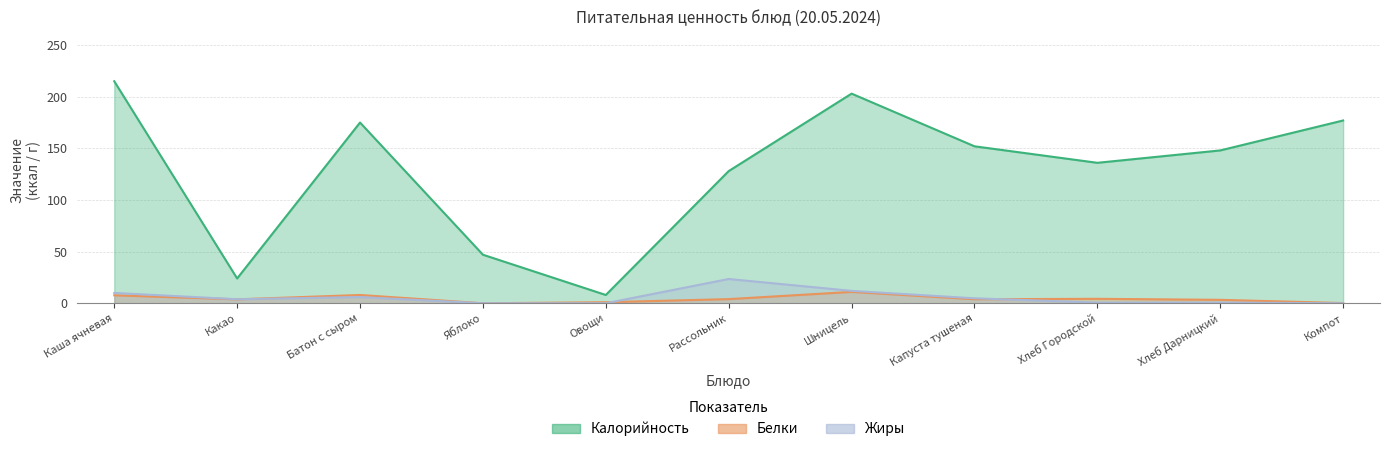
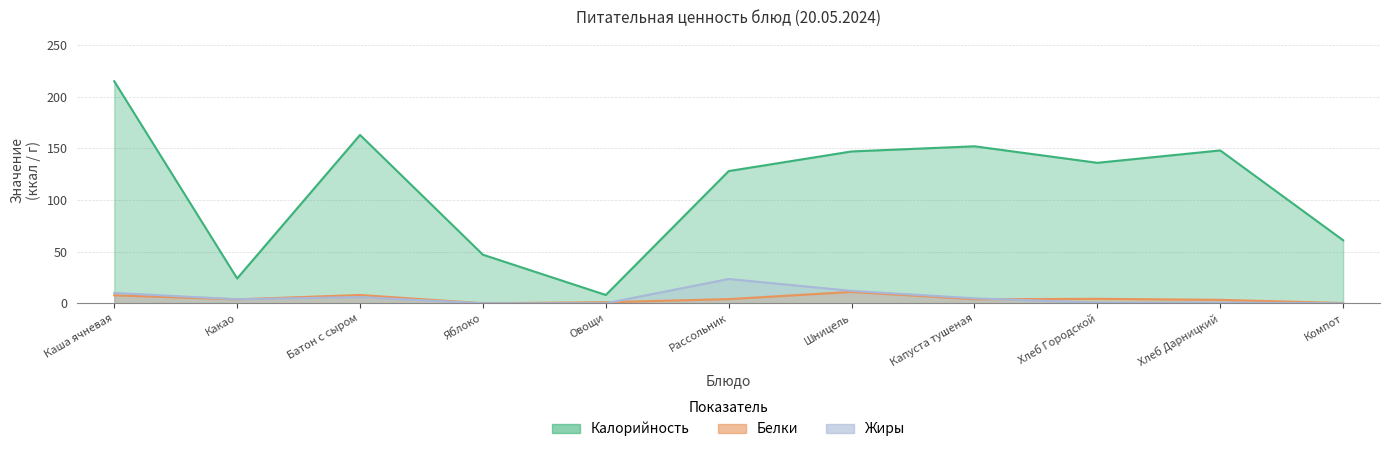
  {
    "Калорийность": {
      "Каша ячневая": 215,
      "Какао": 24,
-     "Батон с сыром": 175,
+     "Батон с сыром": 163,
      "Яблоко": 47,
      "Овощи": 8,
      "Рассольник": 128,
-     "Шницель": 203,
+     "Шницель": 147,
      "Капуста тушеная": 152,
      "Хлеб Городской": 136,
      "Хлеб Дарницкий": 148,
-     "Компот": 177
+     "Компот": 61
    },
    "Белки": {
      "Рассольник": 4,
      "Хлеб Городской": 4,
      "Хлеб Дарницкий": 3
    },
    "Жиры": {
      "Рассольник": 24,
      "Хлеб Городской": 1,
      "Хлеб Дарницкий": 1
    }
  }
